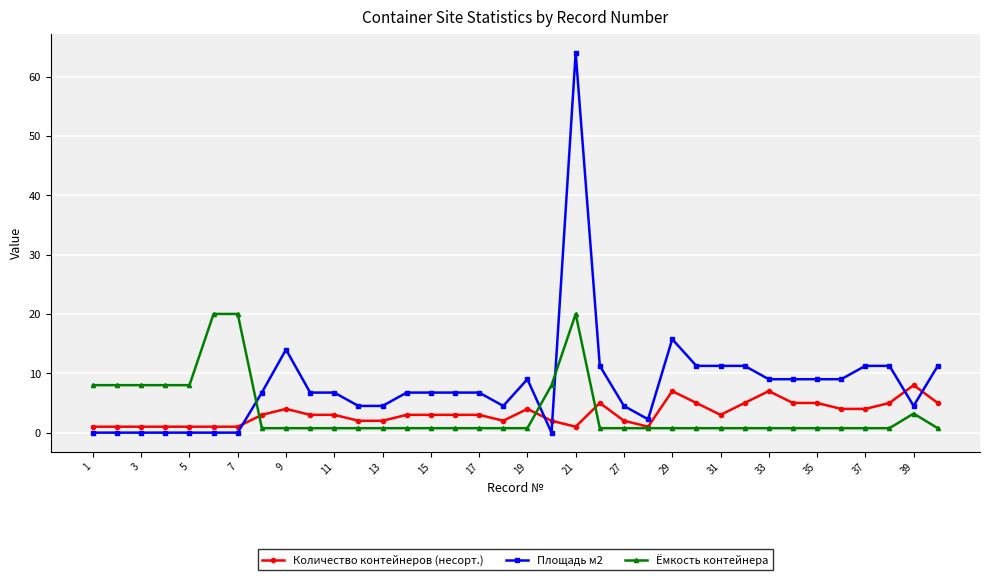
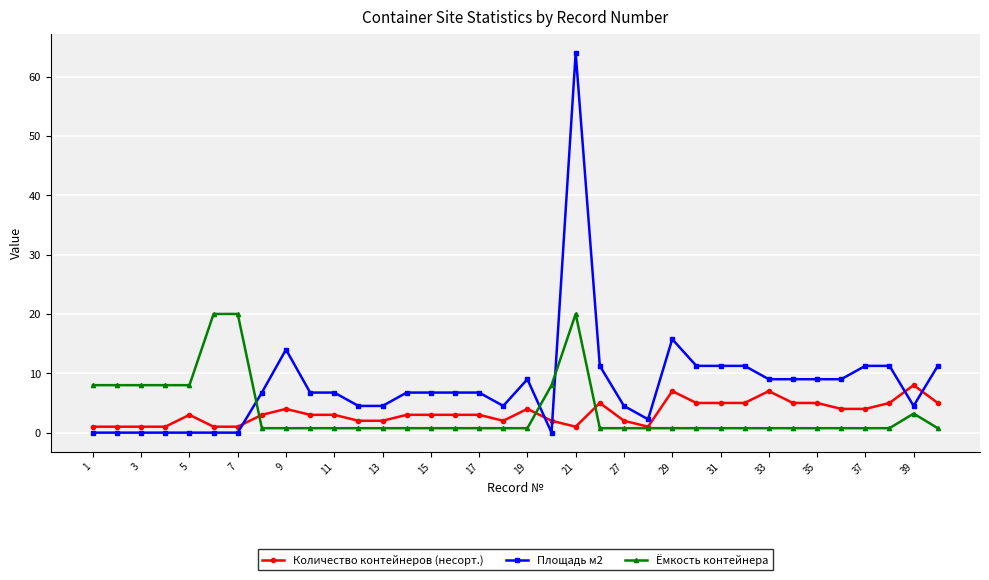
  {
    "Количество контейнеров (несорт.)": {
      "1": 1,
      "3": 1,
-     "5": 1,
+     "5": 3,
      "7": 1,
      "9": 4,
      "11": 3,
      "13": 2,
      "15": 3,
      "17": 3,
      "19": 4,
      "21": 1,
      "27": 2,
      "29": 7,
-     "31": 3,
+     "31": 5,
      "33": 7,
      "35": 5,
      "37": 4,
      "39": 8
    },
    "Площадь м2": {
      "1": 0,
      "3": 0,
      "5": 0,
      "7": 0,
      "9": 14,
      "11": 7,
      "13": 5,
      "15": 7,
      "17": 7,
      "19": 9,
      "21": 64,
      "27": 5,
      "29": 16,
      "31": 11,
      "33": 9,
      "35": 9,
      "37": 11,
      "39": 5
    },
    "Ёмкость контейнера": {
      "1": 8,
      "3": 8,
      "5": 8,
      "7": 20,
      "9": 1,
      "11": 1,
      "13": 1,
      "15": 1,
      "17": 1,
      "19": 1,
      "21": 20,
      "27": 1,
      "29": 1,
      "31": 1,
      "33": 1,
      "35": 1,
      "37": 1,
      "39": 3
    }
  }
